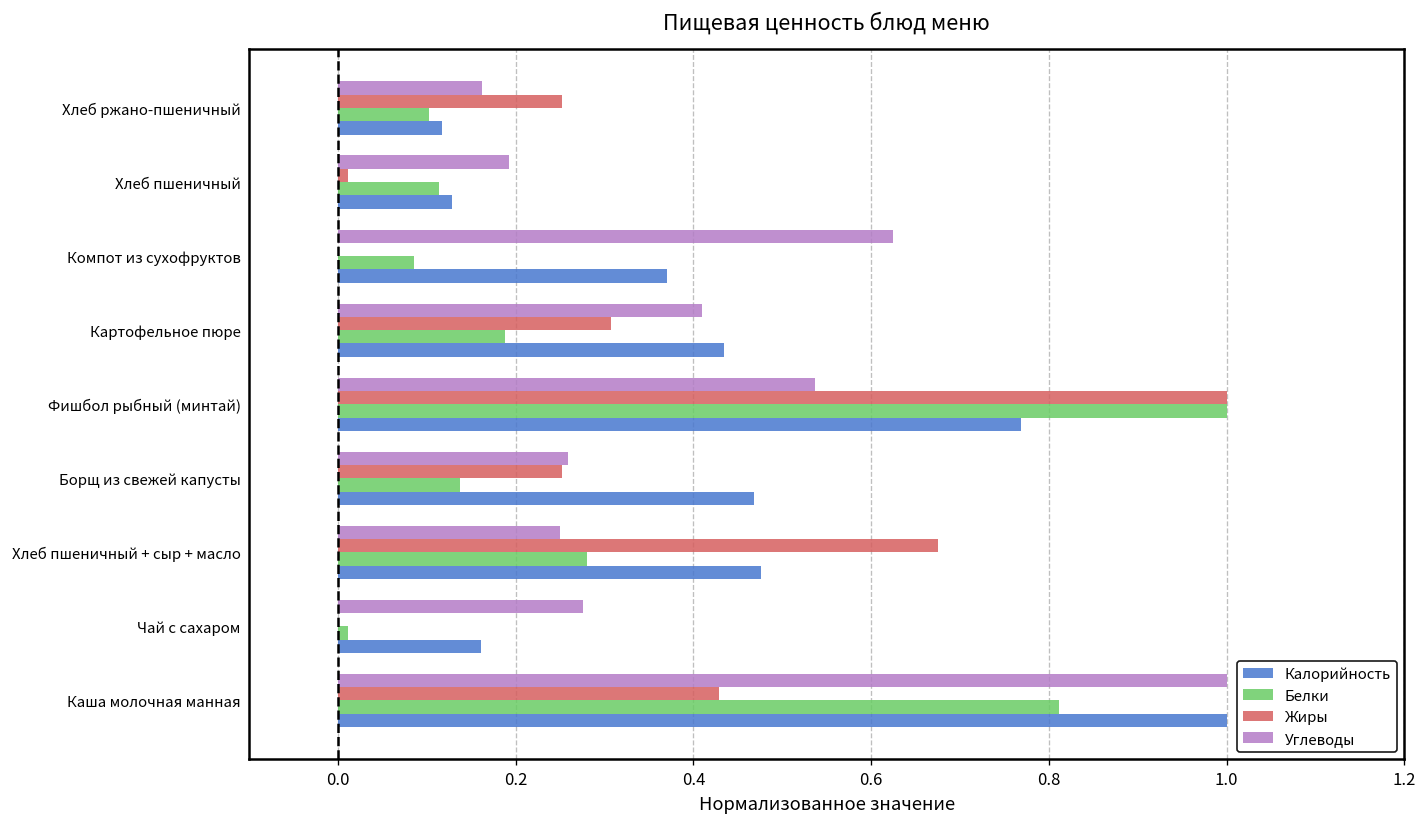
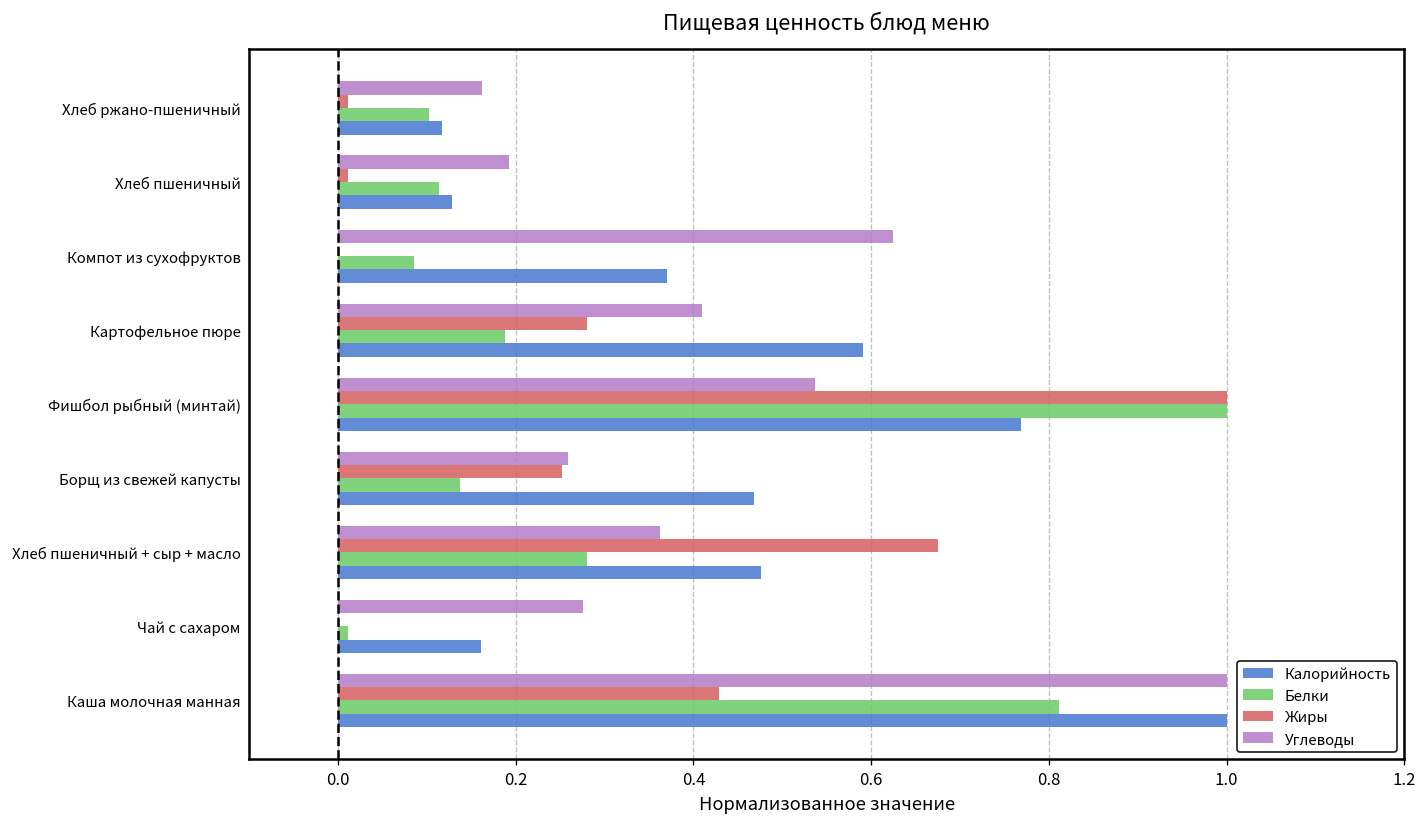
  {
    "Калорийность": {
      "Хлеб ржано-пшеничный": 0.12,
      "Хлеб пшеничный": 0.13,
      "Компот из сухофруктов": 0.37,
-     "Картофельное пюре": 0.43,
+     "Картофельное пюре": 0.59,
      "Фишбол рыбный (минтай)": 0.77,
      "Борщ из свежей капусты": 0.47,
      "Хлеб пшеничный + сыр + масло": 0.48,
      "Чай с сахаром": 0.16,
      "Каша молочная манная": 1.00
    },
    "Белки": {
      "Хлеб ржано-пшеничный": 0.10,
      "Хлеб пшеничный": 0.11,
      "Компот из сухофруктов": 0.09,
      "Картофельное пюре": 0.19,
      "Фишбол рыбный (минтай)": 1.00,
      "Борщ из свежей капусты": 0.14,
      "Хлеб пшеничный + сыр + масло": 0.28,
      "Чай с сахаром": 0.01,
      "Каша молочная манная": 0.81
    },
    "Жиры": {
-     "Хлеб ржано-пшеничный": 0.25,
+     "Хлеб ржано-пшеничный": 0.01,
      "Хлеб пшеничный": 0.01,
      "Компот из сухофруктов": 0.00,
-     "Картофельное пюре": 0.31,
+     "Картофельное пюре": 0.28,
      "Фишбол рыбный (минтай)": 1.00,
      "Борщ из свежей капусты": 0.25,
      "Хлеб пшеничный + сыр + масло": 0.68,
      "Чай с сахаром": 0.00,
      "Каша молочная манная": 0.43
    },
    "Углеводы": {
      "Хлеб ржано-пшеничный": 0.16,
      "Хлеб пшеничный": 0.19,
      "Компот из сухофруктов": 0.63,
      "Картофельное пюре": 0.41,
      "Фишбол рыбный (минтай)": 0.54,
      "Борщ из свежей капусты": 0.26,
-     "Хлеб пшеничный + сыр + масло": 0.25,
+     "Хлеб пшеничный + сыр + масло": 0.36,
      "Чай с сахаром": 0.28,
      "Каша молочная манная": 1.00
    }
  }
